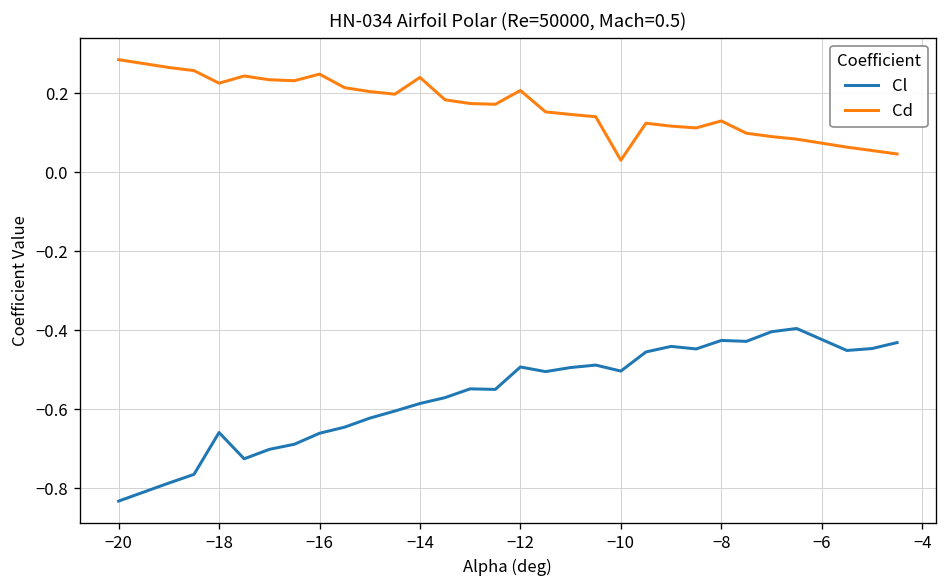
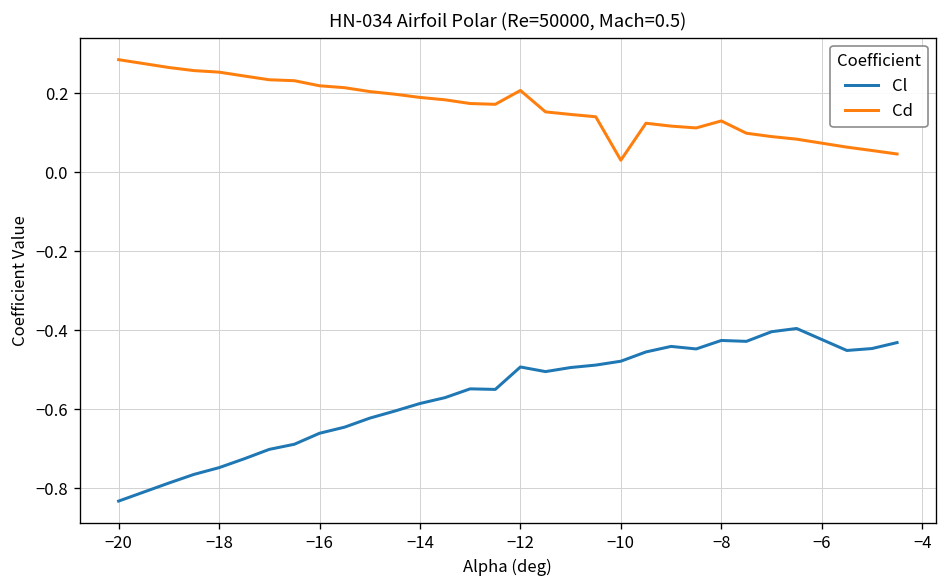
  {
    "Cl": {
      "−20": -0.83,
-     "−18": -0.66,
+     "−18": -0.75,
      "−16": -0.66,
      "−14": -0.59,
      "−12": -0.49,
-     "−10": -0.50,
+     "−10": -0.48,
      "−8": -0.43
    },
    "Cd": {
      "−20": 0.29,
-     "−18": 0.23,
-     "−16": 0.25,
-     "−14": 0.24,
+     "−18": 0.25,
+     "−16": 0.22,
+     "−14": 0.19,
      "−12": 0.21,
      "−10": 0.03,
      "−8": 0.13
    }
  }
